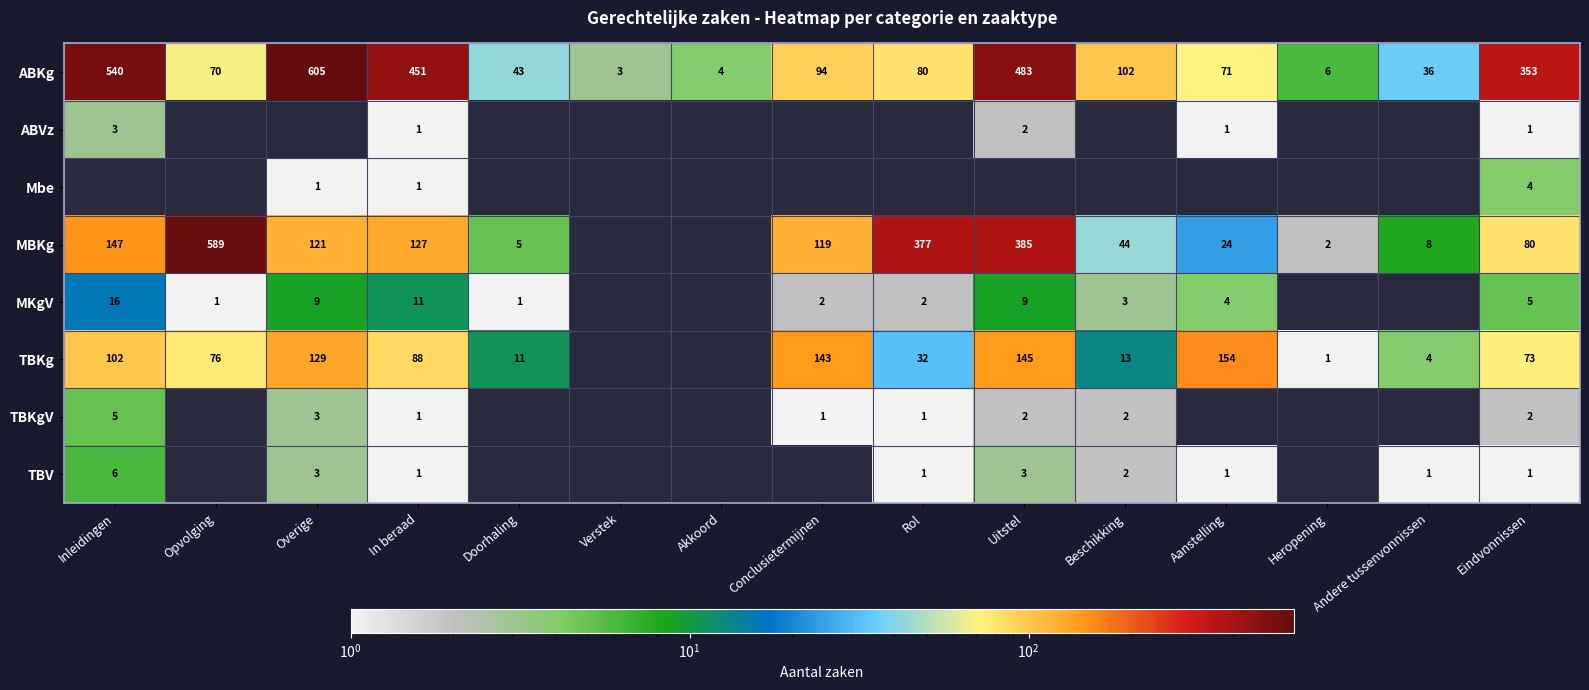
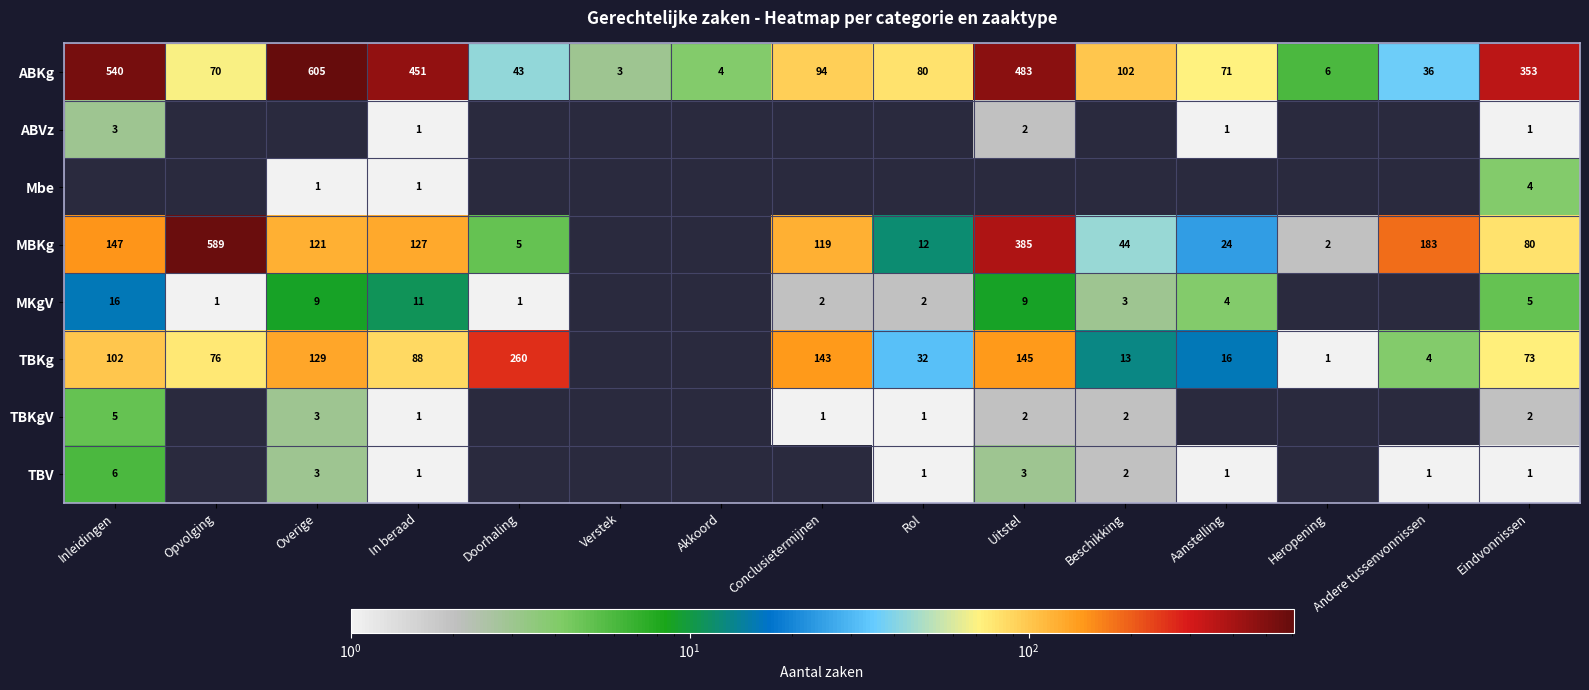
  {
    "ABKg": {
      "Inleidingen": 540,
      "Opvolging": 70,
      "Overige": 605,
      "In beraad": 451,
      "Doorhaling": 43,
      "Verstek": 3,
      "Akkoord": 4,
      "Conclusietermijnen": 94,
      "Rol": 80,
      "Uitstel": 483,
      "Beschikking": 102,
      "Aanstelling": 71,
      "Heropening": 6,
      "Andere tussenvonnissen": 36,
      "Eindvonnissen": 353
    },
    "ABVz": {
      "Inleidingen": 3,
      "In beraad": 1,
      "Uitstel": 2,
      "Aanstelling": 1,
      "Eindvonnissen": 1
    },
    "Mbe": {
      "Overige": 1,
      "In beraad": 1,
      "Eindvonnissen": 4
    },
    "MBKg": {
      "Inleidingen": 147,
      "Opvolging": 589,
      "Overige": 121,
      "In beraad": 127,
      "Doorhaling": 5,
      "Conclusietermijnen": 119,
-     "Rol": 377,
+     "Rol": 12,
      "Uitstel": 385,
      "Beschikking": 44,
      "Aanstelling": 24,
      "Heropening": 2,
-     "Andere tussenvonnissen": 8,
+     "Andere tussenvonnissen": 183,
      "Eindvonnissen": 80
    },
    "MKgV": {
      "Inleidingen": 16,
      "Opvolging": 1,
      "Overige": 9,
      "In beraad": 11,
      "Doorhaling": 1,
      "Conclusietermijnen": 2,
      "Rol": 2,
      "Uitstel": 9,
      "Beschikking": 3,
      "Aanstelling": 4,
      "Eindvonnissen": 5
    },
    "TBKg": {
      "Inleidingen": 102,
      "Opvolging": 76,
      "Overige": 129,
      "In beraad": 88,
-     "Doorhaling": 11,
+     "Doorhaling": 260,
      "Conclusietermijnen": 143,
      "Rol": 32,
      "Uitstel": 145,
      "Beschikking": 13,
-     "Aanstelling": 154,
+     "Aanstelling": 16,
      "Heropening": 1,
      "Andere tussenvonnissen": 4,
      "Eindvonnissen": 73
    },
    "TBKgV": {
      "Inleidingen": 5,
      "Overige": 3,
      "In beraad": 1,
      "Conclusietermijnen": 1,
      "Rol": 1,
      "Uitstel": 2,
      "Beschikking": 2,
      "Eindvonnissen": 2
    },
    "TBV": {
      "Inleidingen": 6,
      "Overige": 3,
      "In beraad": 1,
      "Rol": 1,
      "Uitstel": 3,
      "Beschikking": 2,
      "Aanstelling": 1,
      "Andere tussenvonnissen": 1,
      "Eindvonnissen": 1
    }
  }
